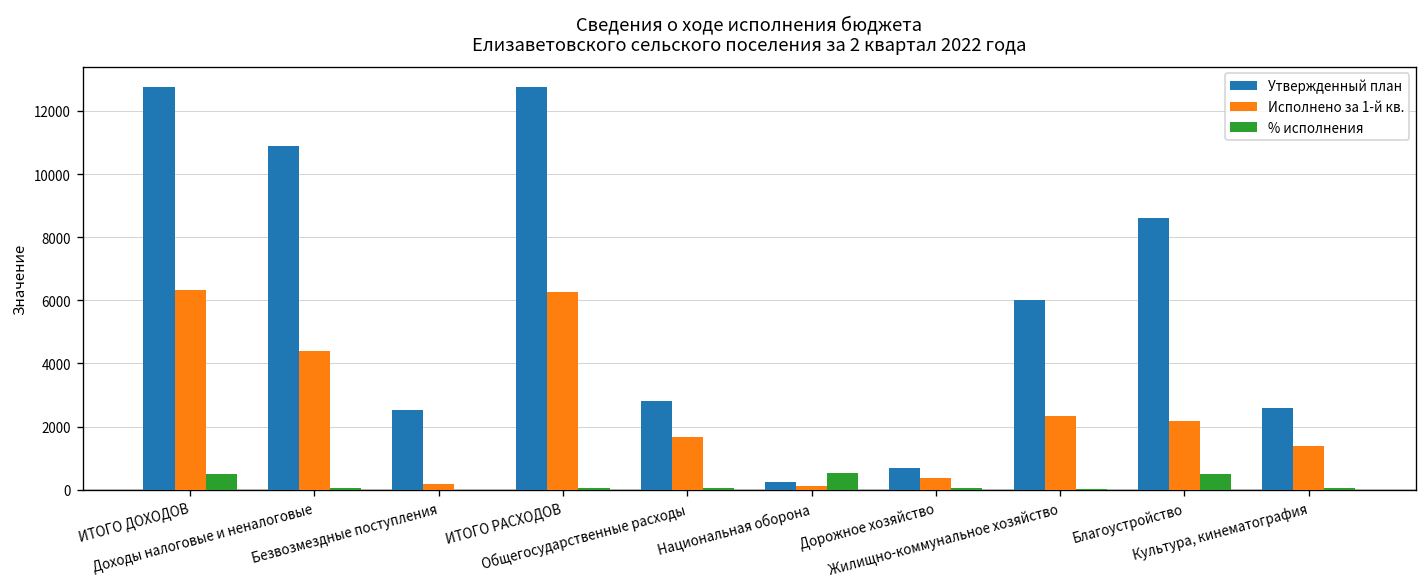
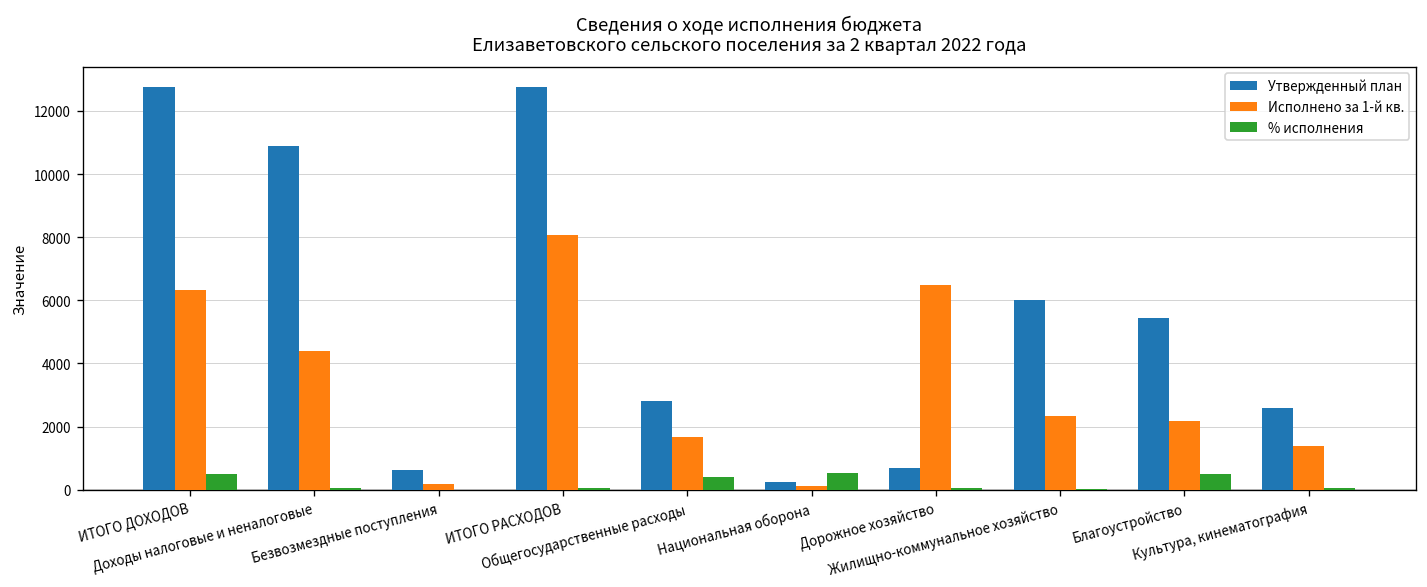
  {
    "Утвержденный план": {
      "ИТОГО ДОХОДОВ": 12800,
      "Доходы налоговые и неналоговые": 10900,
-     "Безвозмездные поступления": 2500,
+     "Безвозмездные поступления": 600,
      "ИТОГО РАСХОДОВ": 12800,
      "Общегосударственные расходы": 2800,
      "Национальная оборона": 200,
      "Дорожное хозяйство": 700,
      "Жилищно-коммунальное хозяйство": 6000,
-     "Благоустройство": 8600,
+     "Благоустройство": 5400,
      "Культура, кинематография": 2600
    },
    "Исполнено за 1-й кв.": {
      "ИТОГО ДОХОДОВ": 6300,
      "Доходы налоговые и неналоговые": 4400,
      "Безвозмездные поступления": 200,
-     "ИТОГО РАСХОДОВ": 6300,
+     "ИТОГО РАСХОДОВ": 8100,
      "Общегосударственные расходы": 1700,
      "Национальная оборона": 100,
-     "Дорожное хозяйство": 400,
+     "Дорожное хозяйство": 6500,
      "Жилищно-коммунальное хозяйство": 2400,
      "Благоустройство": 2200,
      "Культура, кинематография": 1400
    },
    "% исполнения": {
      "ИТОГО ДОХОДОВ": 500,
-     "Общегосударственные расходы": 100,
+     "Общегосударственные расходы": 400,
      "Национальная оборона": 500,
      "Благоустройство": 500
    }
  }
